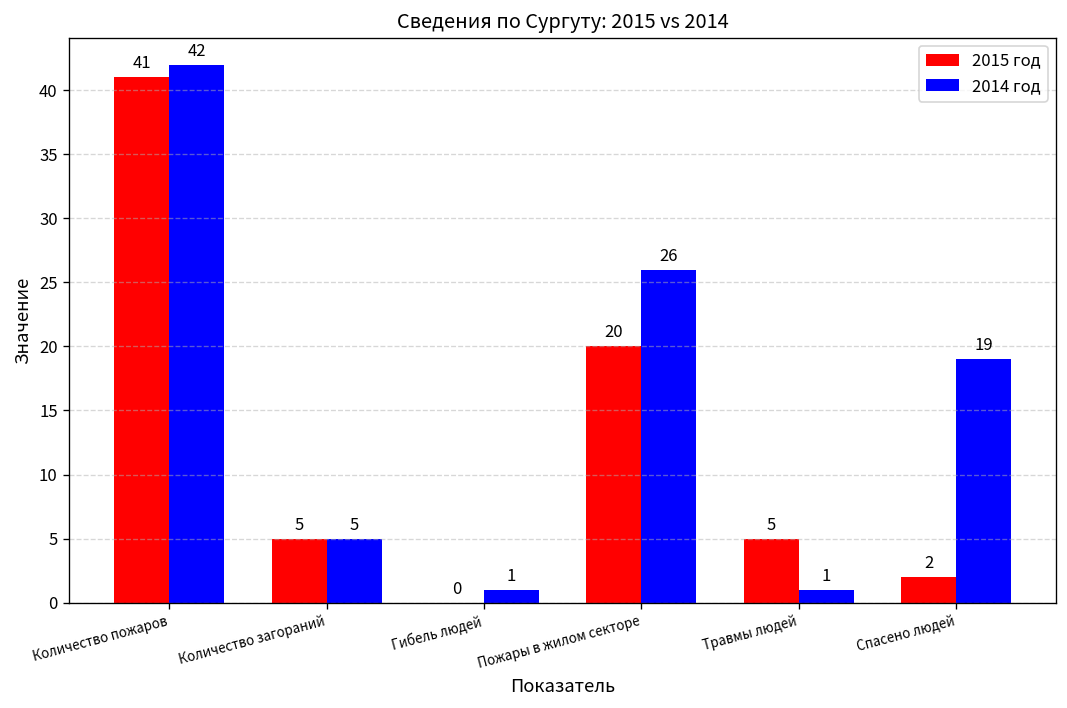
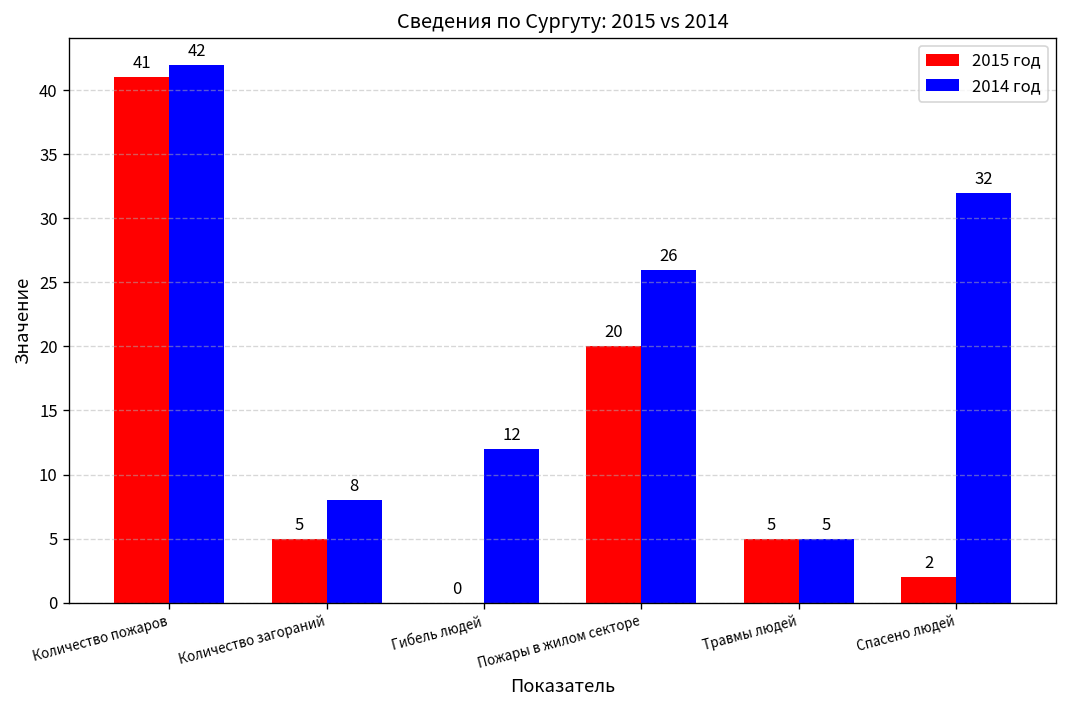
  {
    "2015 год": {
      "Количество пожаров": 41,
      "Количество загораний": 5,
      "Гибель людей": 0,
      "Пожары в жилом секторе": 20,
      "Травмы людей": 5,
      "Спасено людей": 2
    },
    "2014 год": {
      "Количество пожаров": 42,
-     "Количество загораний": 5,
-     "Гибель людей": 1,
+     "Количество загораний": 8,
+     "Гибель людей": 12,
      "Пожары в жилом секторе": 26,
-     "Травмы людей": 1,
-     "Спасено людей": 19
+     "Травмы людей": 5,
+     "Спасено людей": 32
    }
  }
